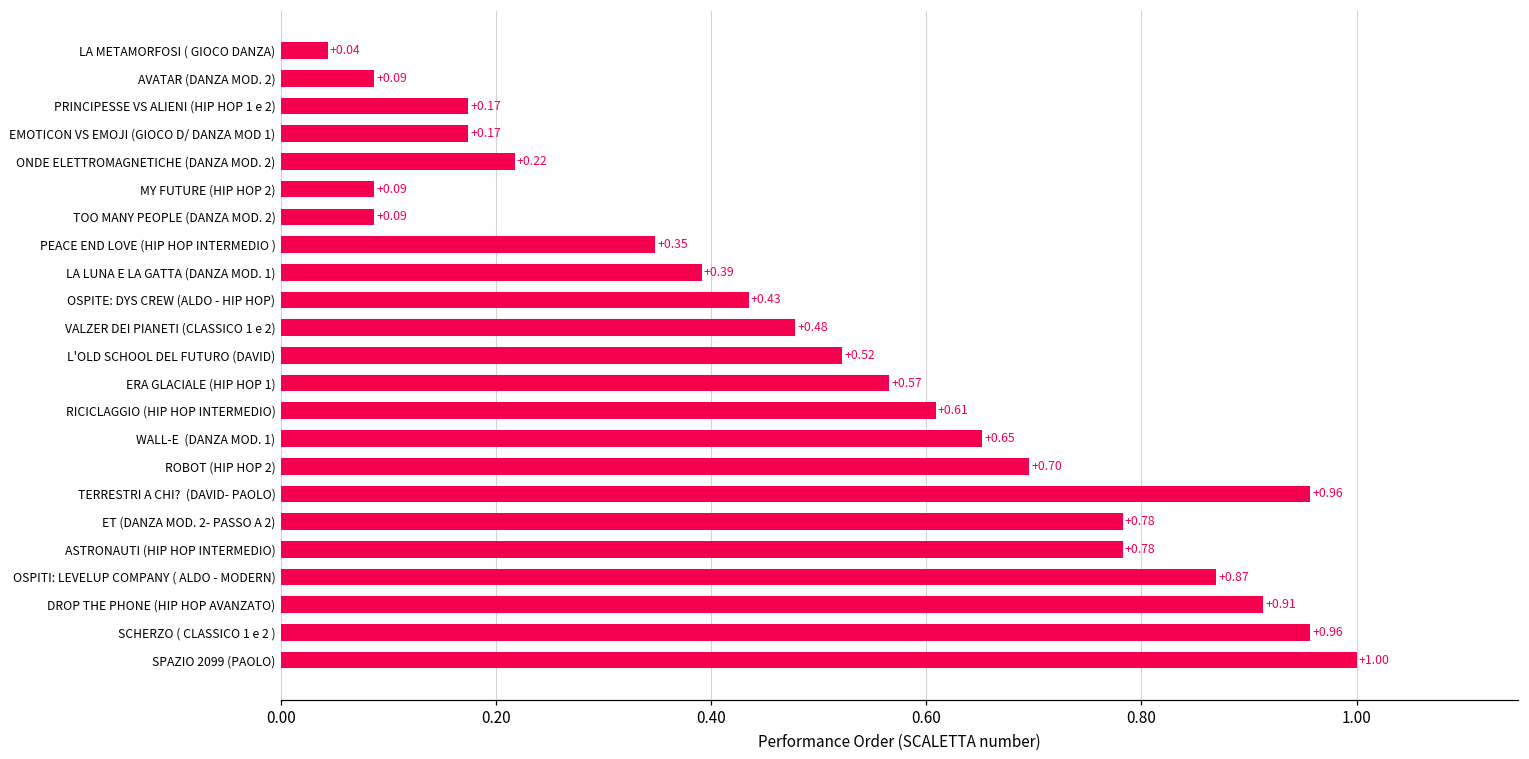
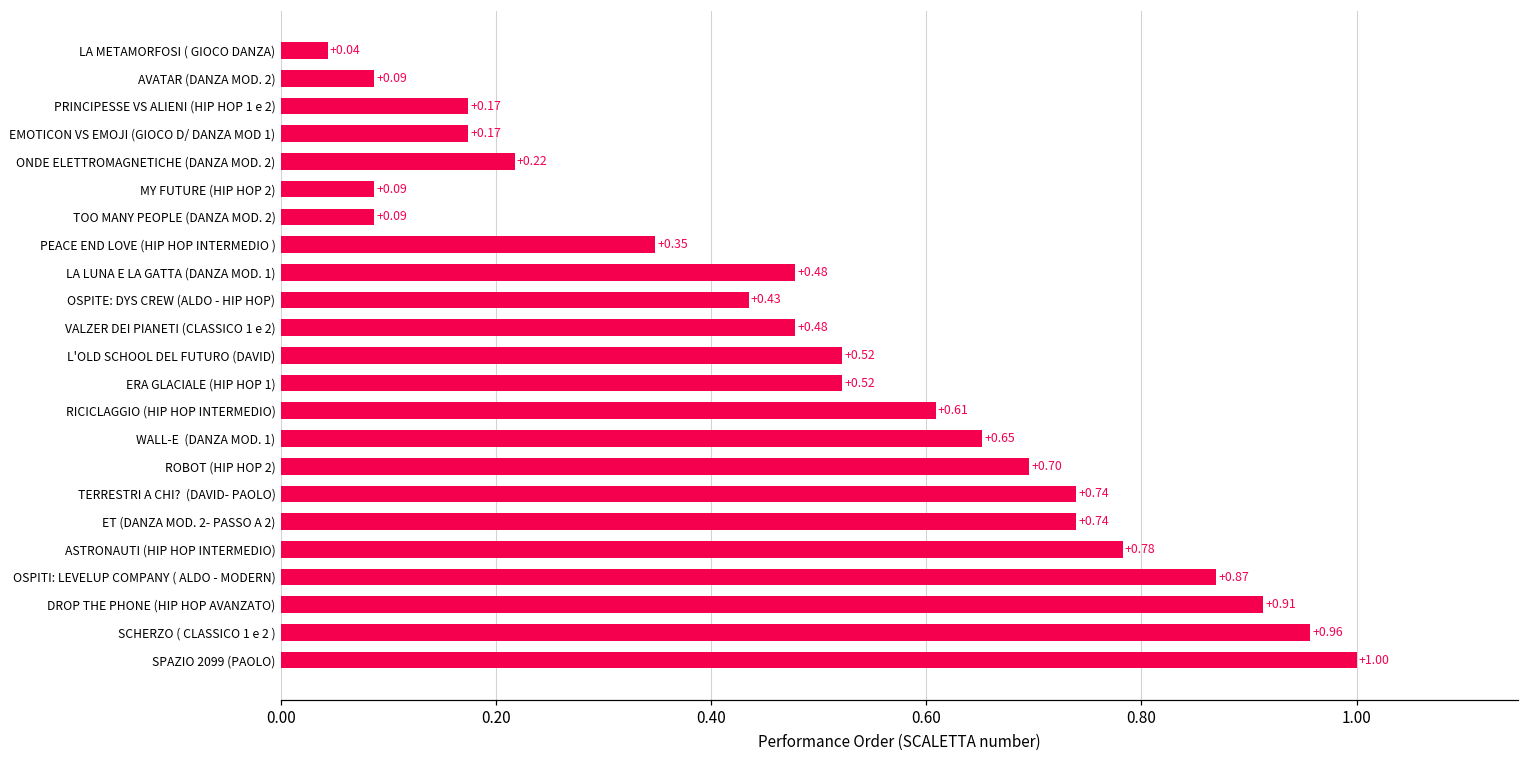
  {
    "LA METAMORFOSI ( GIOCO DANZA)": "+0.04",
    "AVATAR (DANZA MOD. 2)": "+0.09",
    "PRINCIPESSE VS ALIENI (HIP HOP 1 e 2)": "+0.17",
    "EMOTICON VS EMOJI (GIOCO D/ DANZA MOD 1)": "+0.17",
    "ONDE ELETTROMAGNETICHE (DANZA MOD. 2)": "+0.22",
    "MY FUTURE (HIP HOP 2)": "+0.09",
    "TOO MANY PEOPLE (DANZA MOD. 2)": "+0.09",
    "PEACE END LOVE (HIP HOP INTERMEDIO )": "+0.35",
-   "LA LUNA E LA GATTA (DANZA MOD. 1)": "+0.39",
+   "LA LUNA E LA GATTA (DANZA MOD. 1)": "+0.48",
    "OSPITE: DYS CREW (ALDO - HIP HOP)": "+0.43",
    "VALZER DEI PIANETI (CLASSICO 1 e 2)": "+0.48",
    "L'OLD SCHOOL DEL FUTURO (DAVID)": "+0.52",
-   "ERA GLACIALE (HIP HOP 1)": "+0.57",
+   "ERA GLACIALE (HIP HOP 1)": "+0.52",
    "RICICLAGGIO (HIP HOP INTERMEDIO)": "+0.61",
    "WALL-E (DANZA MOD. 1)": "+0.65",
    "ROBOT (HIP HOP 2)": "+0.70",
-   "TERRESTRI A CHI? (DAVID- PAOLO)": "+0.96",
-   "ET (DANZA MOD. 2- PASSO A 2)": "+0.78",
+   "TERRESTRI A CHI? (DAVID- PAOLO)": "+0.74",
+   "ET (DANZA MOD. 2- PASSO A 2)": "+0.74",
    "ASTRONAUTI (HIP HOP INTERMEDIO)": "+0.78",
    "OSPITI: LEVELUP COMPANY ( ALDO - MODERN)": "+0.87",
    "DROP THE PHONE (HIP HOP AVANZATO)": "+0.91",
    "SCHERZO ( CLASSICO 1 e 2 )": "+0.96",
    "SPAZIO 2099 (PAOLO)": "+1.00"
  }
